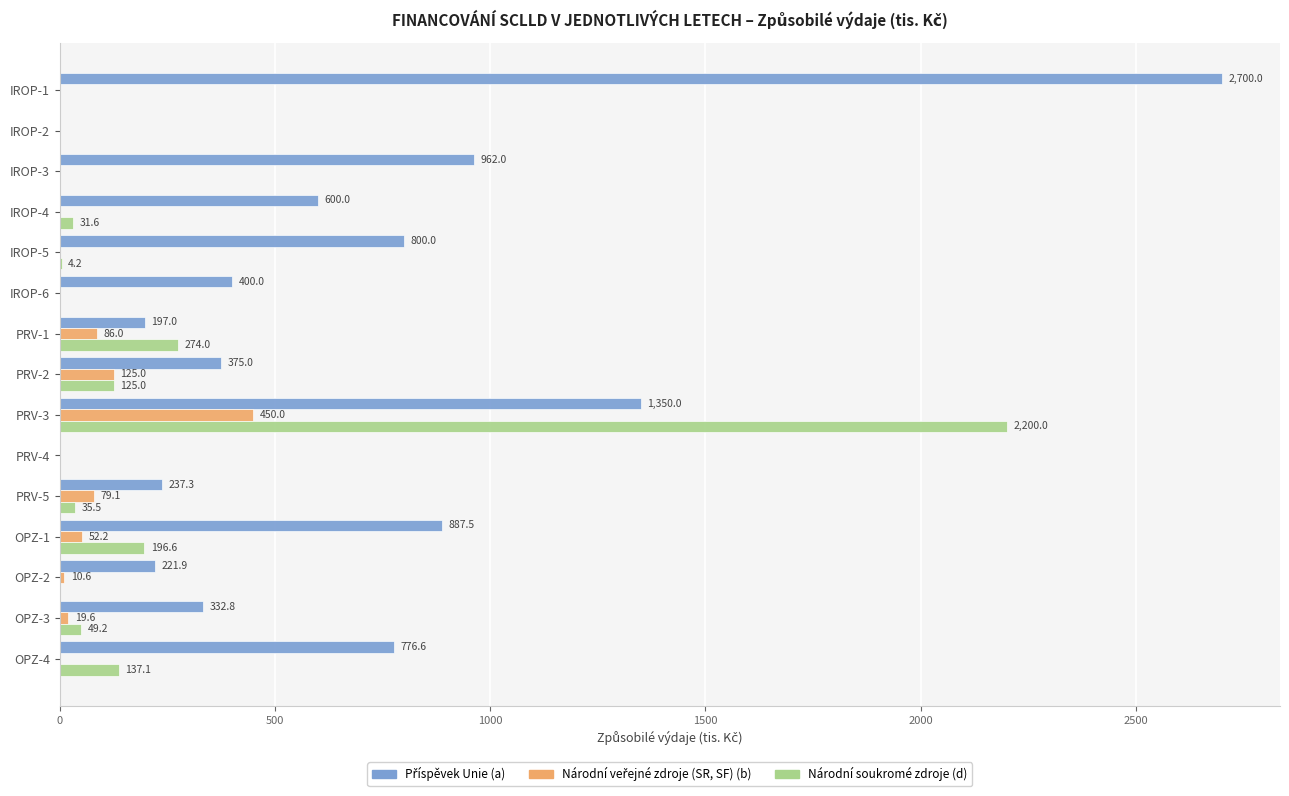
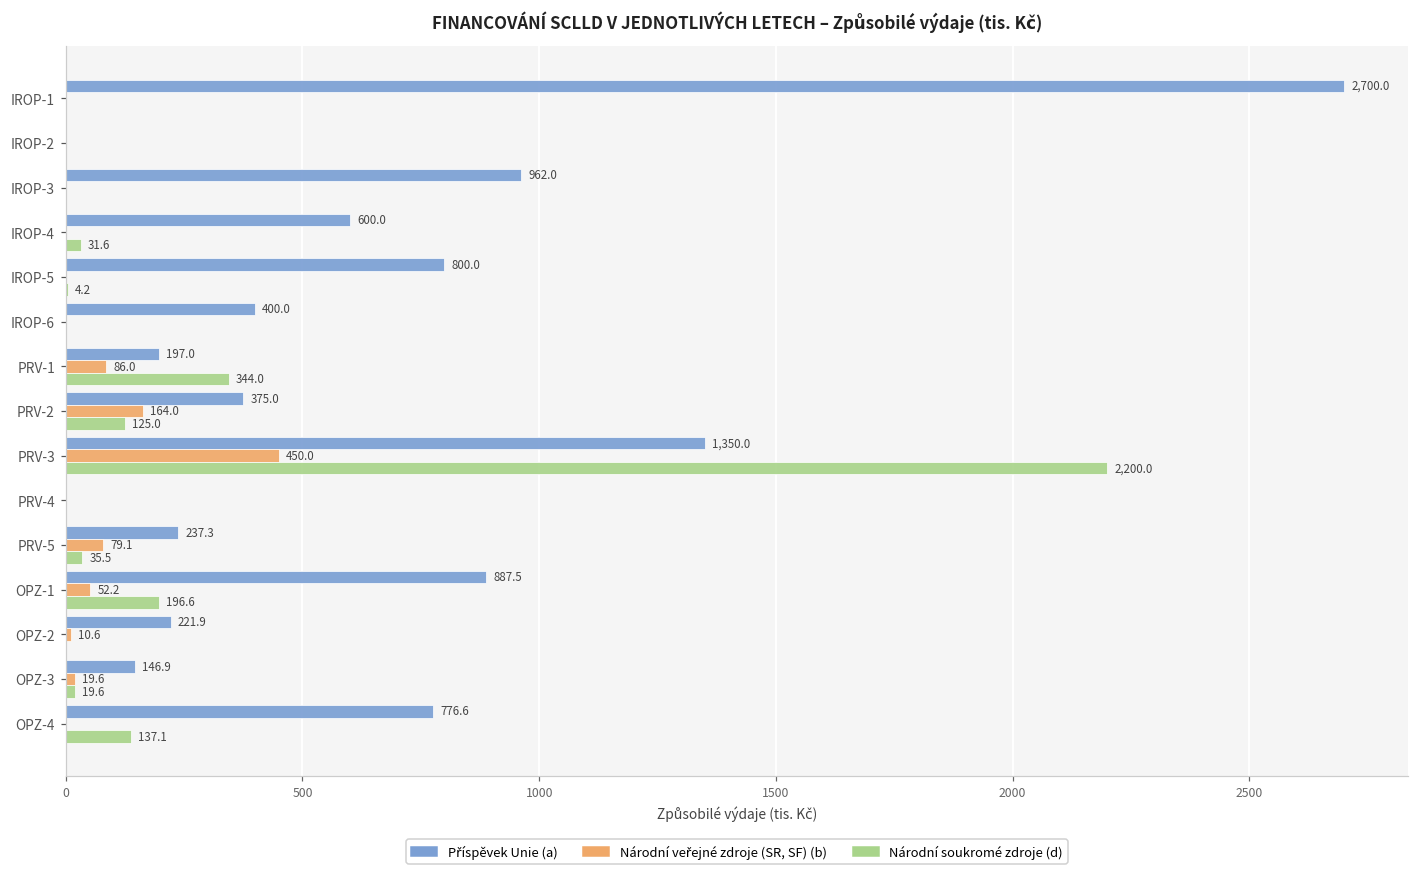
  {
    "Příspěvek Unie (a)": {
      "IROP-1": "2,700.0",
      "IROP-3": "962.0",
      "IROP-4": "600.0",
      "IROP-5": "800.0",
      "IROP-6": "400.0",
      "PRV-1": "197.0",
      "PRV-2": "375.0",
      "PRV-3": "1,350.0",
      "PRV-5": "237.3",
      "OPZ-1": "887.5",
      "OPZ-2": "221.9",
-     "OPZ-3": "332.8",
+     "OPZ-3": "146.9",
      "OPZ-4": "776.6"
    },
    "Národní veřejné zdroje (SR, SF) (b)": {
      "PRV-1": "86.0",
-     "PRV-2": "125.0",
+     "PRV-2": "164.0",
      "PRV-3": "450.0",
      "PRV-5": "79.1",
      "OPZ-1": "52.2",
      "OPZ-2": "10.6",
      "OPZ-3": "19.6"
    },
    "Národní soukromé zdroje (d)": {
      "IROP-4": "31.6",
      "IROP-5": "4.2",
-     "PRV-1": "274.0",
+     "PRV-1": "344.0",
      "PRV-2": "125.0",
      "PRV-3": "2,200.0",
      "PRV-5": "35.5",
      "OPZ-1": "196.6",
-     "OPZ-3": "49.2",
+     "OPZ-3": "19.6",
      "OPZ-4": "137.1"
    }
  }
